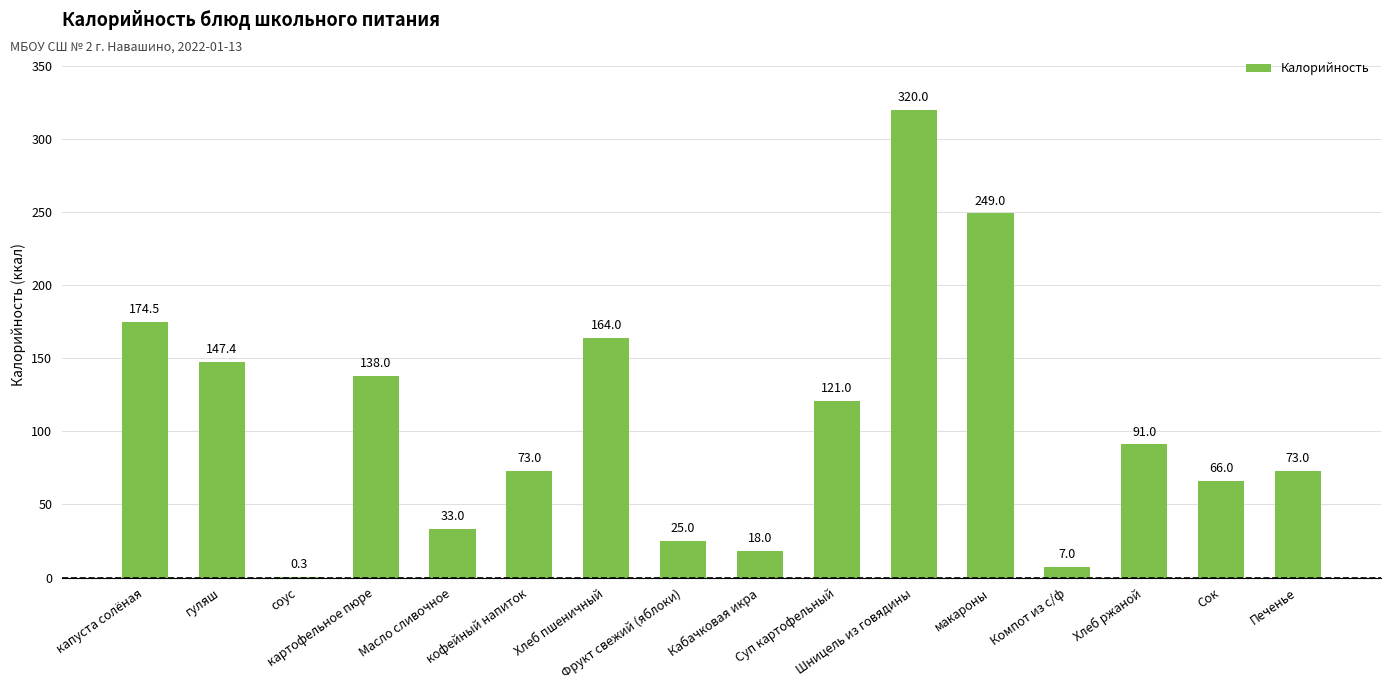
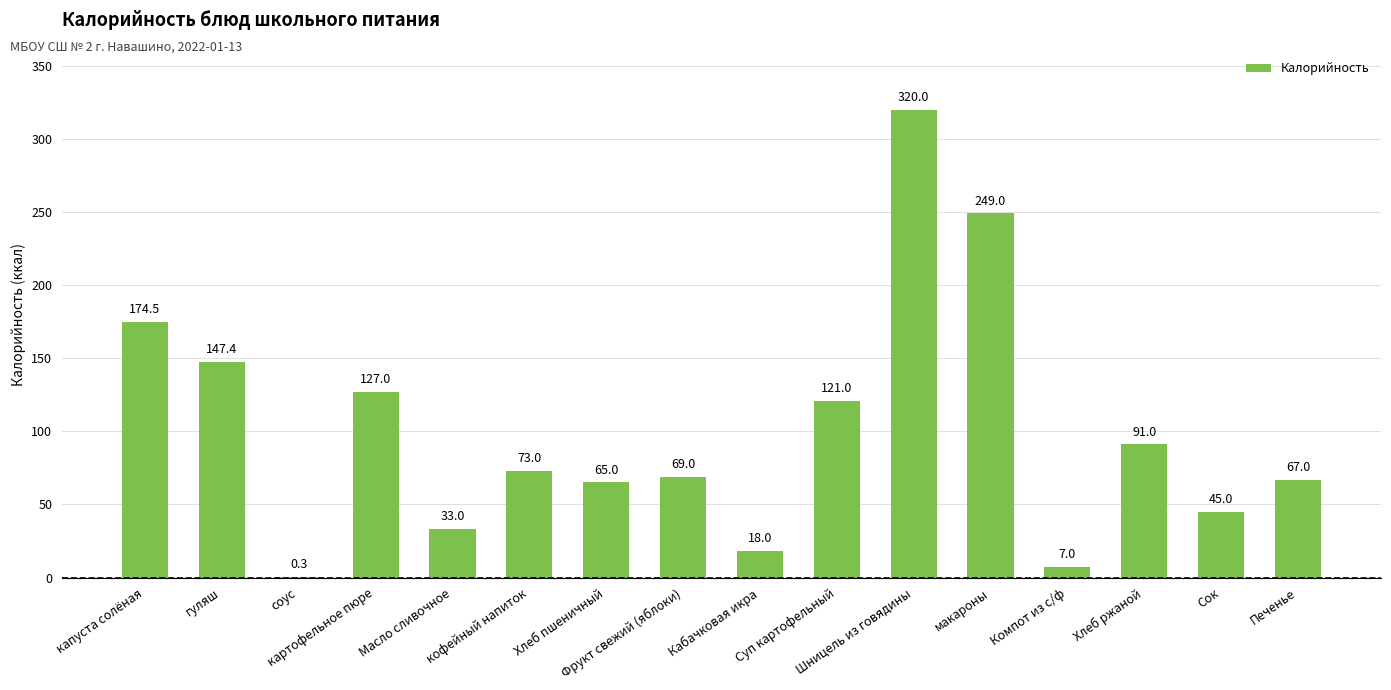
  {
    "капуста солёная": 174.5,
    "гуляш": 147.4,
    "соус": 0.3,
-   "картофельное пюре": 138.0,
+   "картофельное пюре": 127.0,
    "Масло сливочное": 33.0,
    "кофейный напиток": 73.0,
-   "Хлеб пшеничный": 164.0,
-   "Фрукт свежий (яблоки)": 25.0,
+   "Хлеб пшеничный": 65.0,
+   "Фрукт свежий (яблоки)": 69.0,
    "Кабачковая икра": 18.0,
    "Суп картофельный": 121.0,
    "Шницель из говядины": 320.0,
    "макароны": 249.0,
    "Компот из с/ф": 7.0,
    "Хлеб ржаной": 91.0,
-   "Сок": 66.0,
-   "Печенье": 73.0
+   "Сок": 45.0,
+   "Печенье": 67.0
  }
